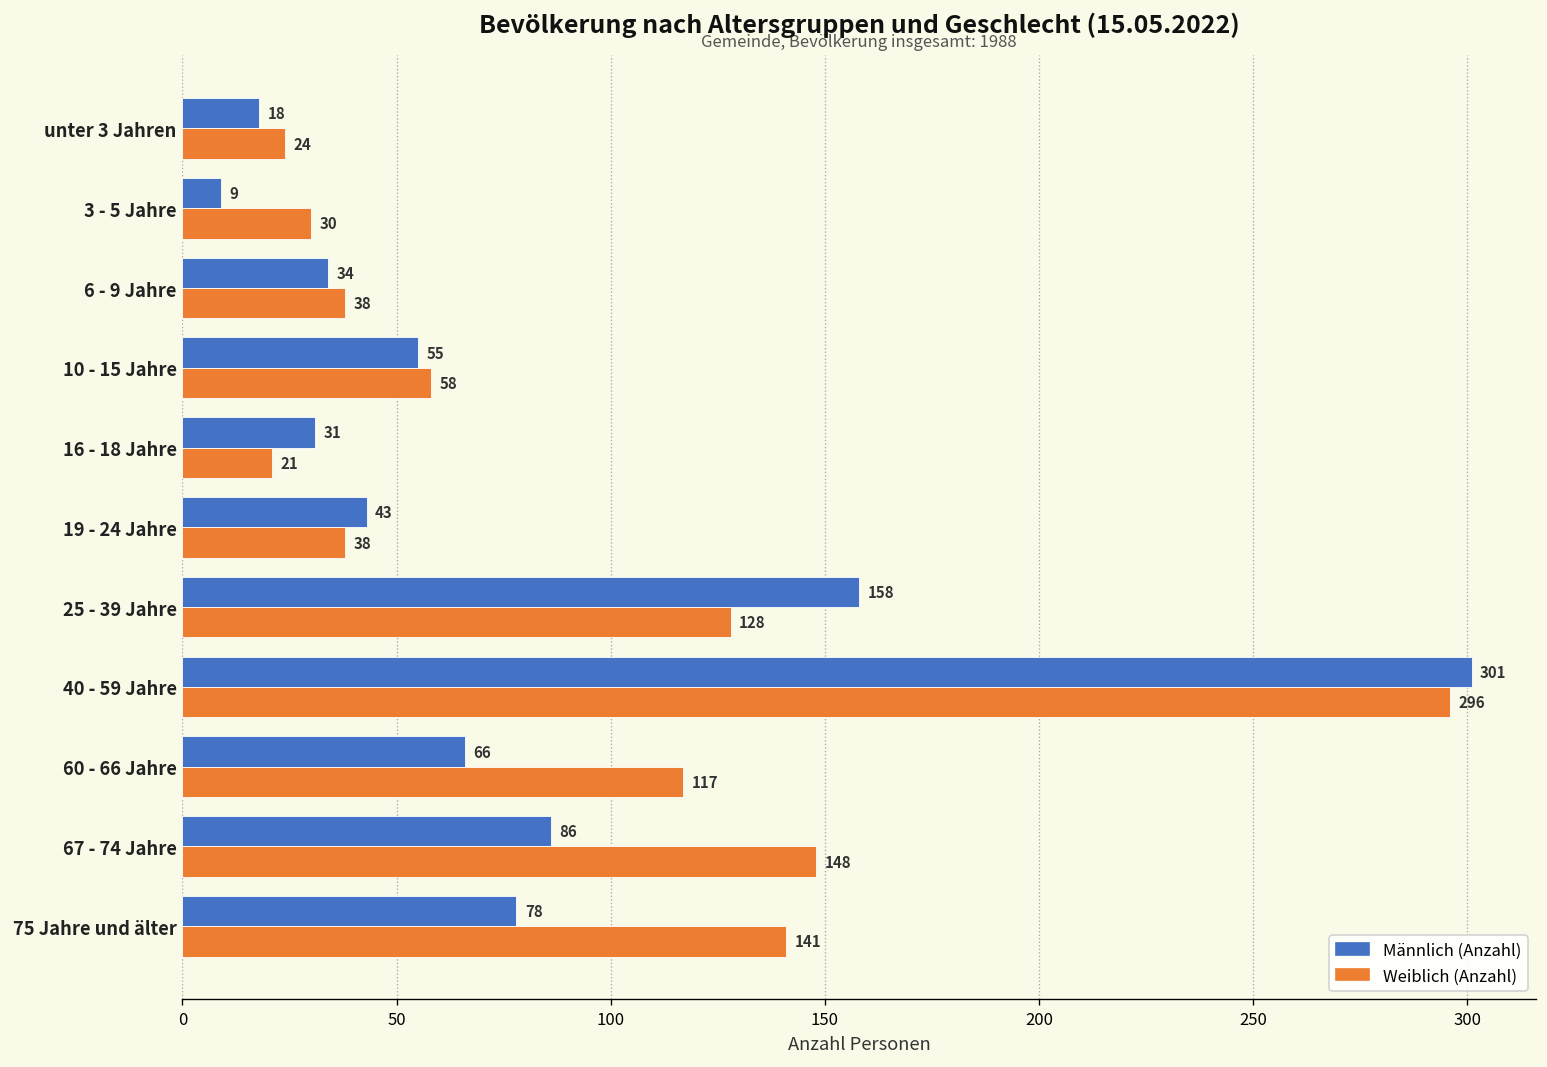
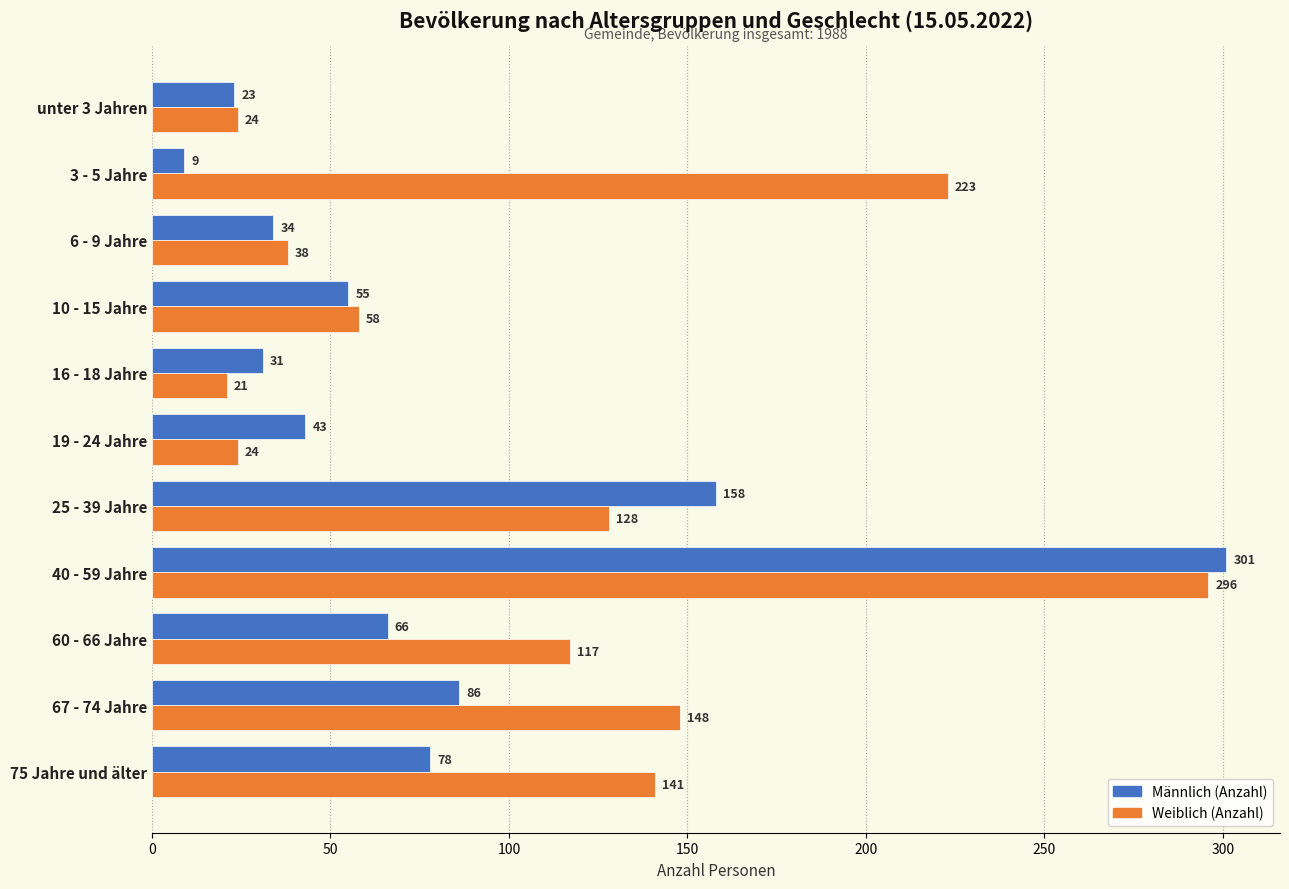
  {
    "Männlich (Anzahl)": {
-     "unter 3 Jahren": 18,
+     "unter 3 Jahren": 23,
      "3 - 5 Jahre": 9,
      "6 - 9 Jahre": 34,
      "10 - 15 Jahre": 55,
      "16 - 18 Jahre": 31,
      "19 - 24 Jahre": 43,
      "25 - 39 Jahre": 158,
      "40 - 59 Jahre": 301,
      "60 - 66 Jahre": 66,
      "67 - 74 Jahre": 86,
      "75 Jahre und älter": 78
    },
    "Weiblich (Anzahl)": {
      "unter 3 Jahren": 24,
-     "3 - 5 Jahre": 30,
+     "3 - 5 Jahre": 223,
      "6 - 9 Jahre": 38,
      "10 - 15 Jahre": 58,
      "16 - 18 Jahre": 21,
-     "19 - 24 Jahre": 38,
+     "19 - 24 Jahre": 24,
      "25 - 39 Jahre": 128,
      "40 - 59 Jahre": 296,
      "60 - 66 Jahre": 117,
      "67 - 74 Jahre": 148,
      "75 Jahre und älter": 141
    }
  }
